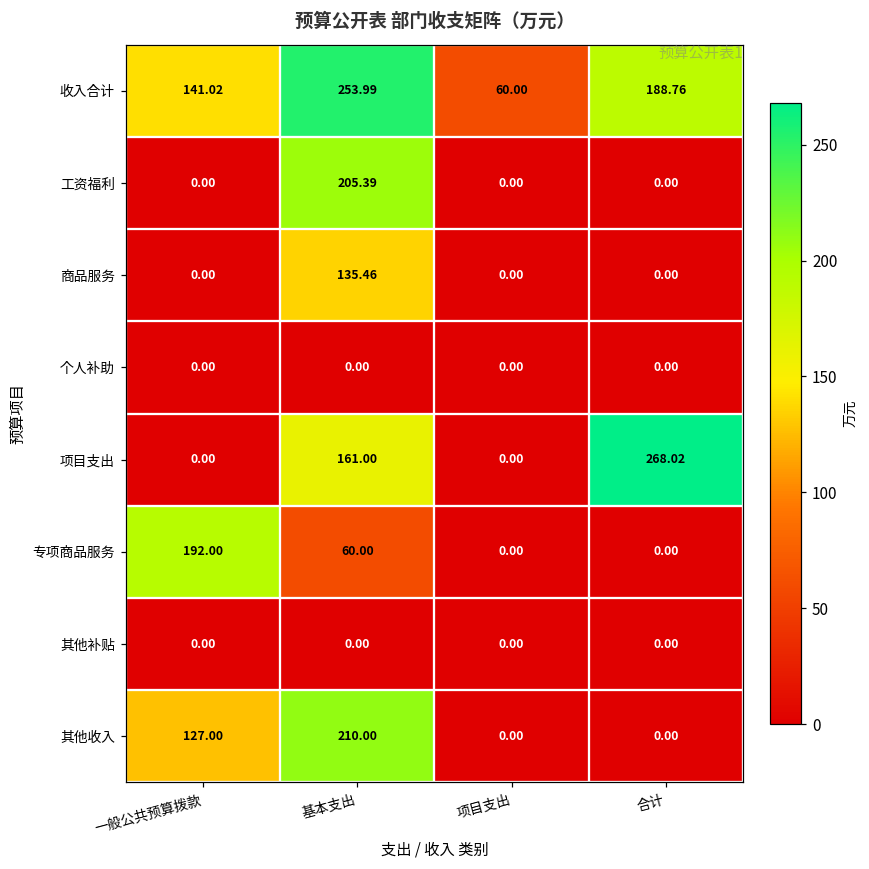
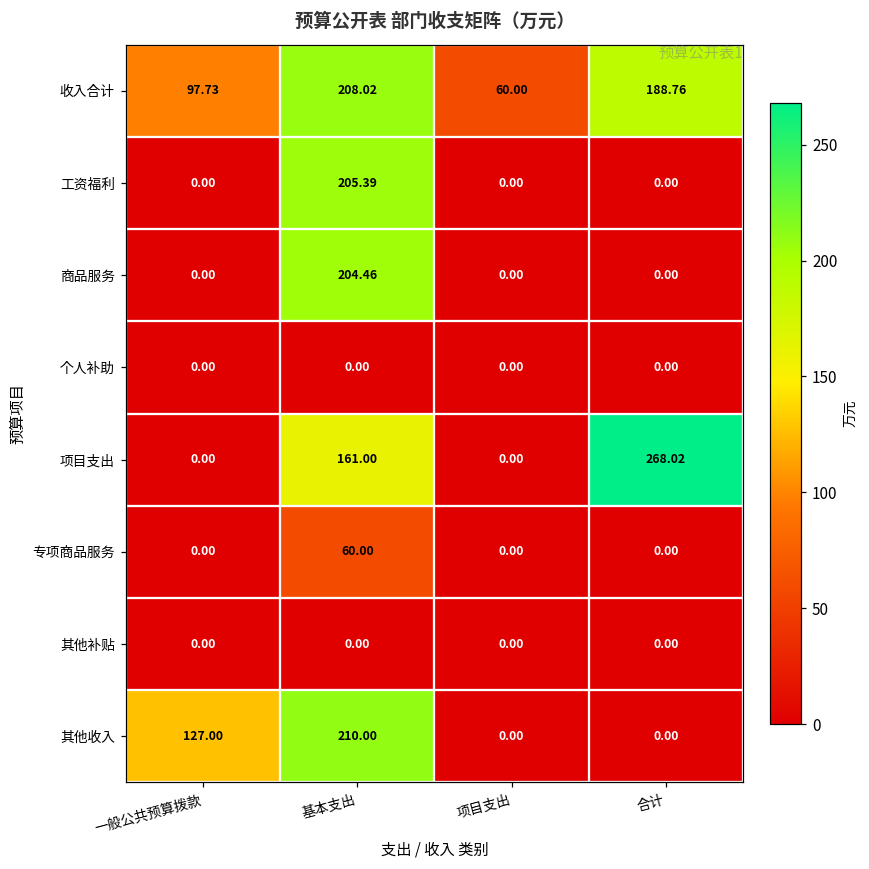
  {
    "收入合计": {
-     "一般公共预算拨款": 141.02,
-     "基本支出": 253.99,
+     "一般公共预算拨款": 97.73,
+     "基本支出": 208.02,
      "项目支出": 60.00
    },
    "工资福利": {
      "一般公共预算拨款": 0.00,
      "基本支出": 205.39,
      "项目支出": 0.00,
      "合计": 0.00
    },
    "商品服务": {
      "一般公共预算拨款": 0.00,
-     "基本支出": 135.46,
+     "基本支出": 204.46,
      "项目支出": 0.00,
      "合计": 0.00
    },
    "个人补助": {
      "一般公共预算拨款": 0.00,
      "基本支出": 0.00,
      "项目支出": 0.00,
      "合计": 0.00
    },
    "项目支出": {
      "一般公共预算拨款": 0.00,
      "基本支出": 161.00,
      "项目支出": 0.00,
      "合计": 268.02
    },
    "专项商品服务": {
-     "一般公共预算拨款": 192.00,
+     "一般公共预算拨款": 0.00,
      "基本支出": 60.00,
      "项目支出": 0.00,
      "合计": 0.00
    },
    "其他补贴": {
      "一般公共预算拨款": 0.00,
      "基本支出": 0.00,
      "项目支出": 0.00,
      "合计": 0.00
    },
    "其他收入": {
      "一般公共预算拨款": 127.00,
      "基本支出": 210.00,
      "项目支出": 0.00,
      "合计": 0.00
    }
  }
